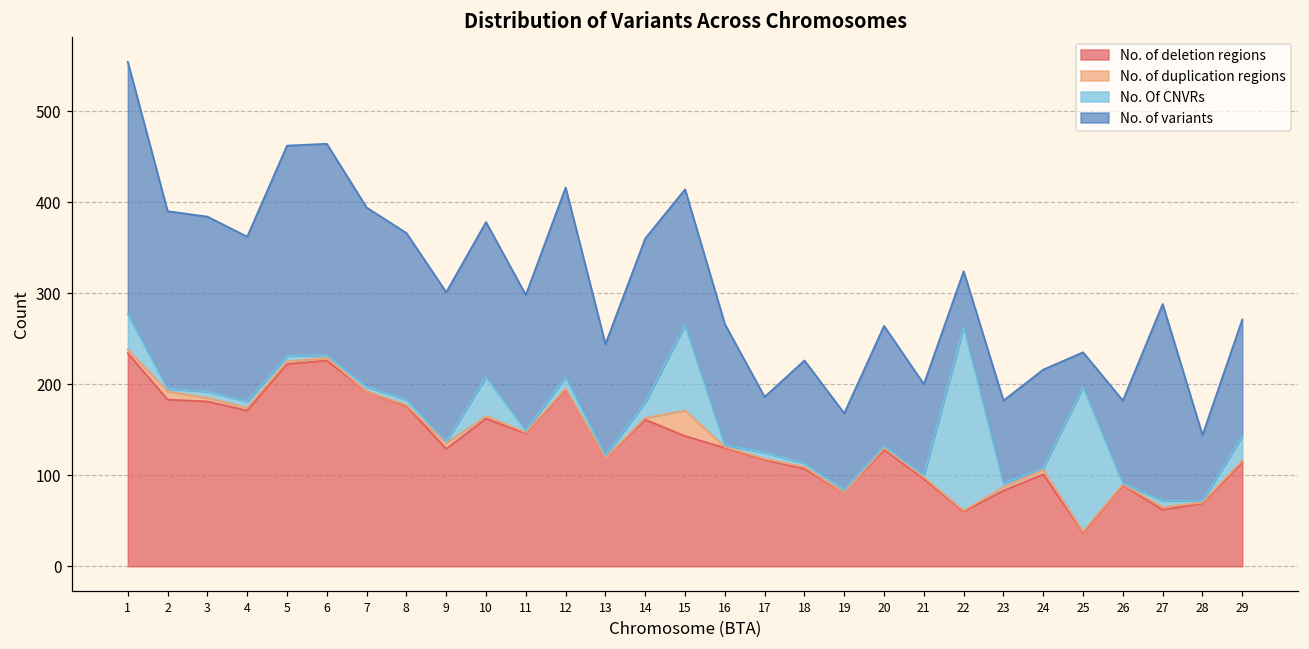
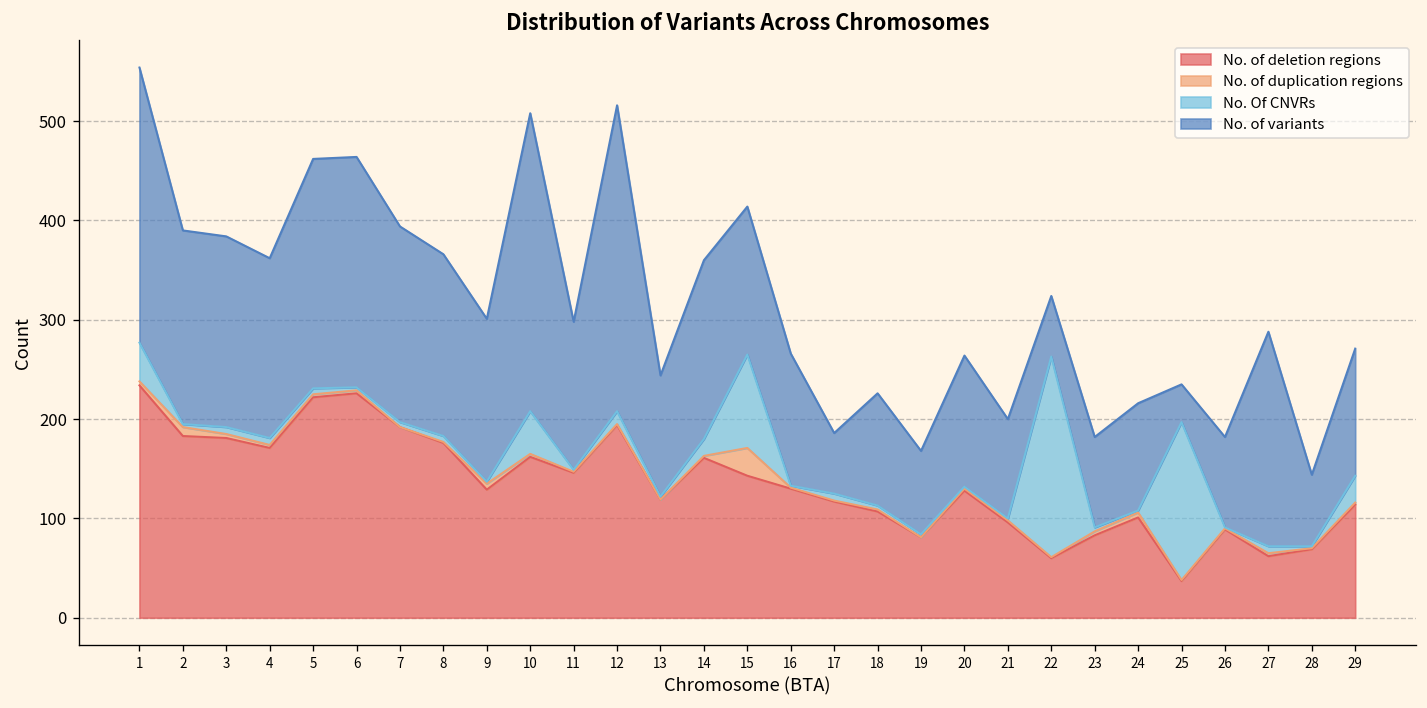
  {
    "No. of deletion regions": {
      "1": 230,
      "2": 180,
      "3": 180,
      "9": 130,
      "15": 140,
      "23": 80,
      "24": 100
    },
    "No. of duplication regions": {
      "1": 0,
      "3": 0,
      "15": 30,
      "23": 0
    },
    "No. Of CNVRs": {
      "1": 40,
      "3": 10,
      "4": 10,
      "5": 10,
      "7": 10,
      "8": 10,
      "10": 40,
      "12": 10,
      "14": 20,
      "15": 90,
      "17": 10,
      "18": 0,
      "22": 200,
      "23": 0,
      "25": 160,
      "27": 10,
      "29": 30
    },
    "No. of variants": {
      "1": 280,
      "2": 200,
      "3": 190,
      "4": 180,
      "5": 230,
      "6": 230,
      "7": 200,
      "8": 180,
      "9": 160,
-     "10": 170,
+     "10": 300,
      "11": 150,
-     "12": 210,
+     "12": 310,
      "13": 120,
      "14": 180,
      "15": 150,
      "16": 130,
      "17": 60,
      "18": 110,
      "19": 80,
      "20": 130,
      "21": 100,
      "22": 60,
      "23": 90,
      "24": 110,
      "25": 40,
      "26": 90,
      "27": 220,
      "28": 70,
      "29": 130
    }
  }
